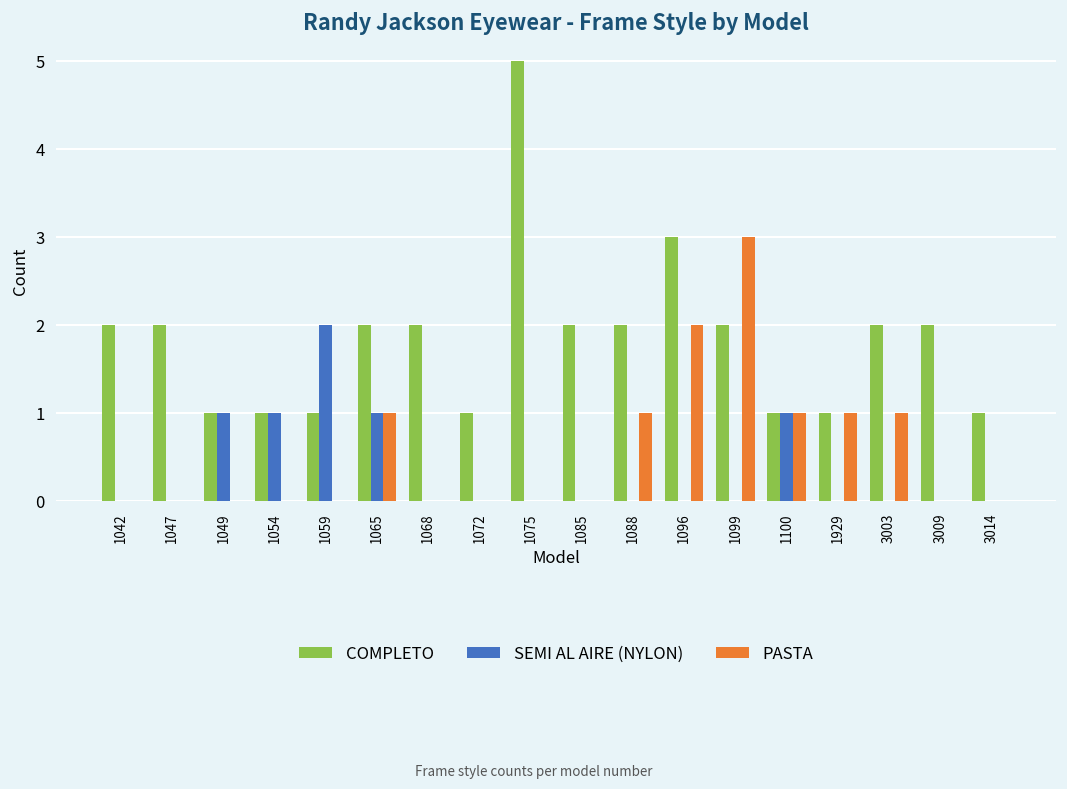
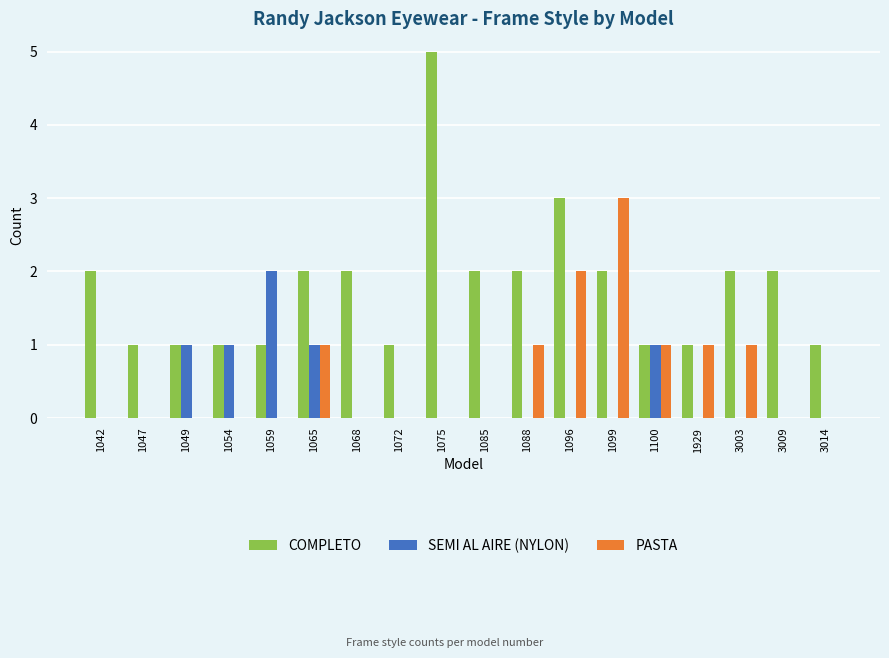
  {
    "COMPLETO": {
      "1042": 2,
-     "1047": 2,
+     "1047": 1,
      "1049": 1,
      "1054": 1,
      "1059": 1,
      "1065": 2,
      "1068": 2,
      "1072": 1,
      "1075": 5,
      "1085": 2,
      "1088": 2,
      "1096": 3,
      "1099": 2,
      "1100": 1,
      "1929": 1,
      "3003": 2,
      "3009": 2,
      "3014": 1
    },
    "SEMI AL AIRE (NYLON)": {
      "1042": 0,
      "1047": 0,
      "1049": 1,
      "1054": 1,
      "1059": 2,
      "1065": 1,
      "1068": 0,
      "1072": 0,
      "1075": 0,
      "1085": 0,
      "1088": 0,
      "1096": 0,
      "1099": 0,
      "1100": 1,
      "1929": 0,
      "3003": 0,
      "3009": 0,
      "3014": 0
    },
    "PASTA": {
      "1042": 0,
      "1047": 0,
      "1049": 0,
      "1054": 0,
      "1059": 0,
      "1065": 1,
      "1068": 0,
      "1072": 0,
      "1075": 0,
      "1085": 0,
      "1088": 1,
      "1096": 2,
      "1099": 3,
      "1100": 1,
      "1929": 1,
      "3003": 1,
      "3009": 0,
      "3014": 0
    }
  }
